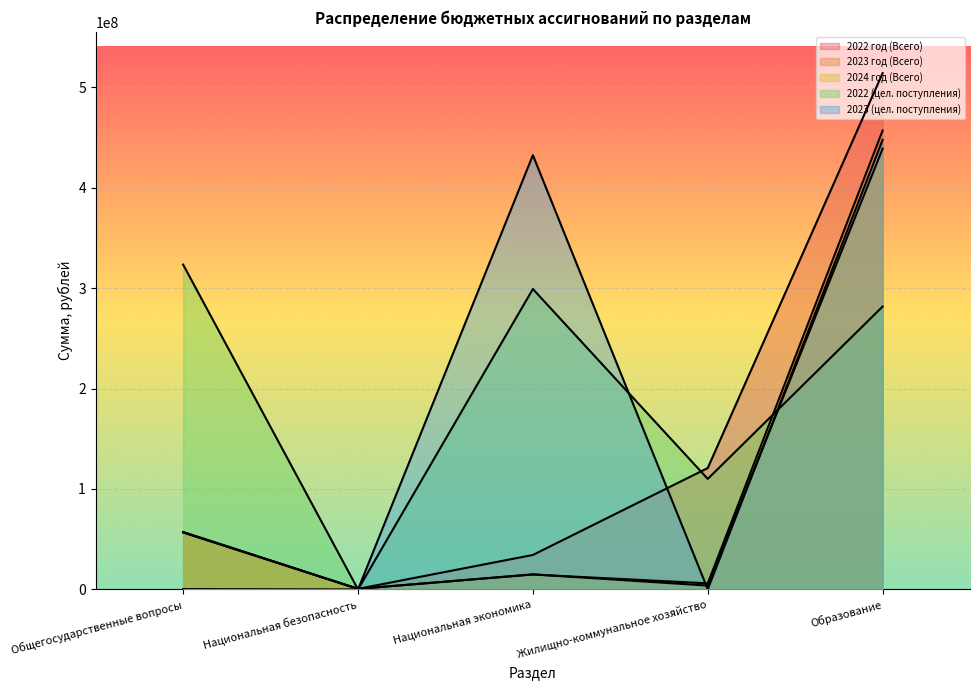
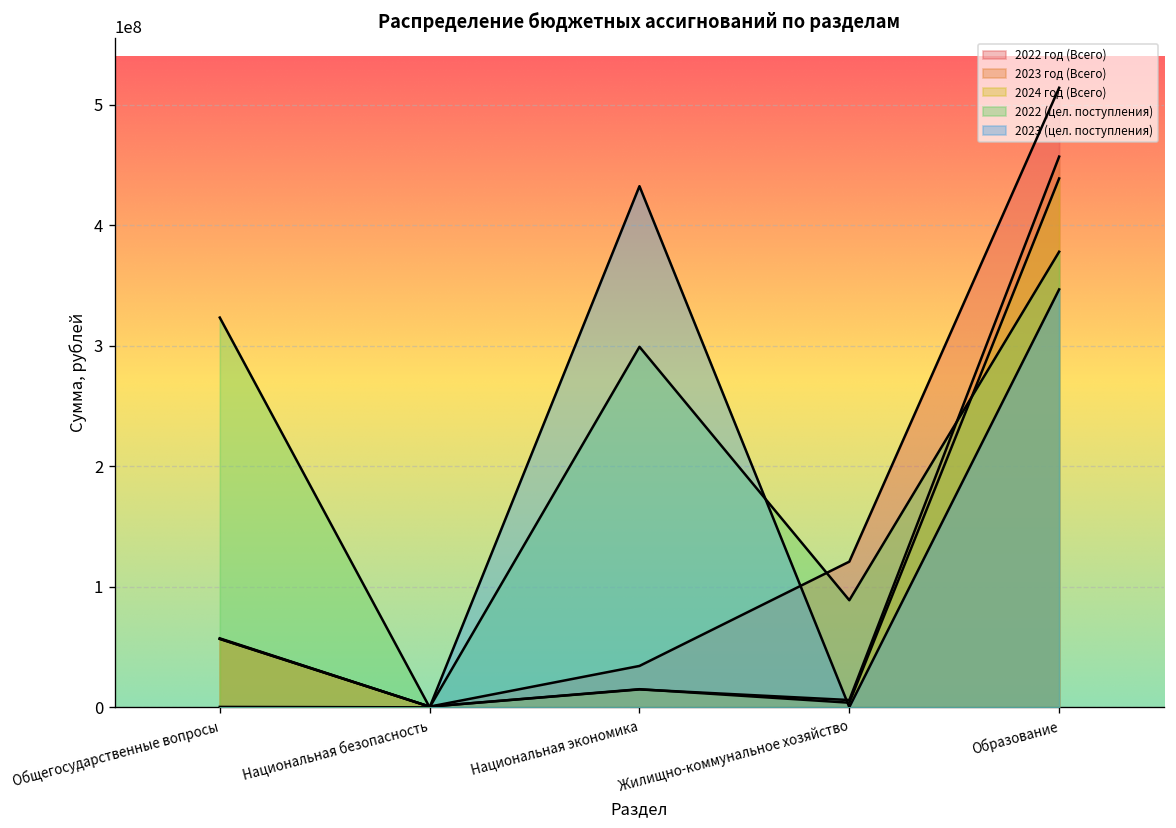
  {
    "2022 (цел. поступления)": {
      "Общегосударственные вопросы": 323000000,
      "Национальная экономика": 299000000,
-     "Жилищно-коммунальное хозяйство": 110000000,
-     "Образование": 282000000
+     "Жилищно-коммунальное хозяйство": 89000000,
+     "Образование": 378000000
    },
    "2023 (цел. поступления)": {
      "Общегосударственные вопросы": 0,
      "Национальная экономика": 432000000,
      "Жилищно-коммунальное хозяйство": 0,
-     "Образование": 448000000
+     "Образование": 347000000
    }
  }
